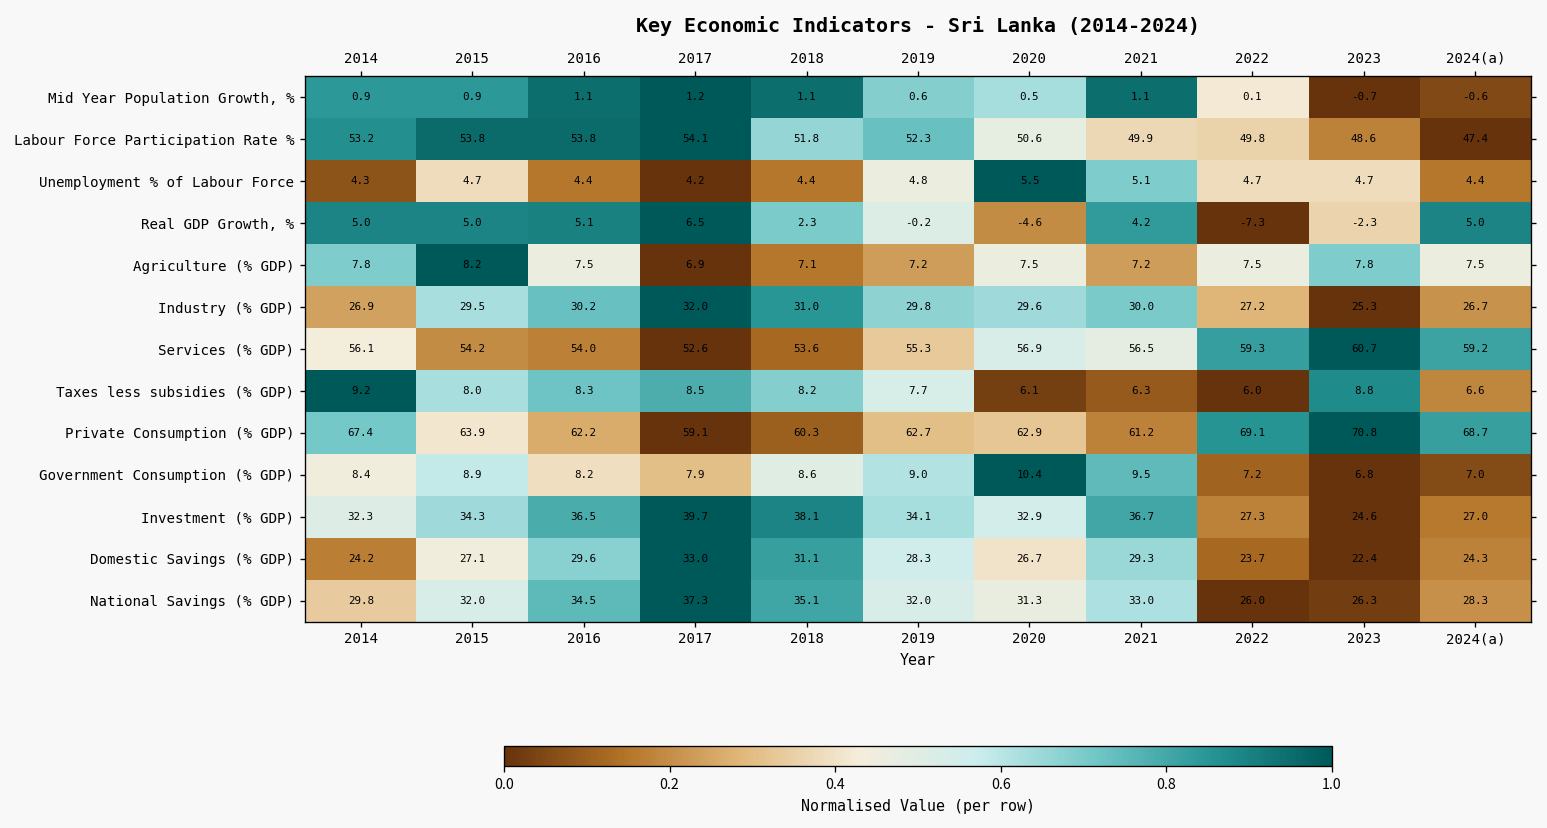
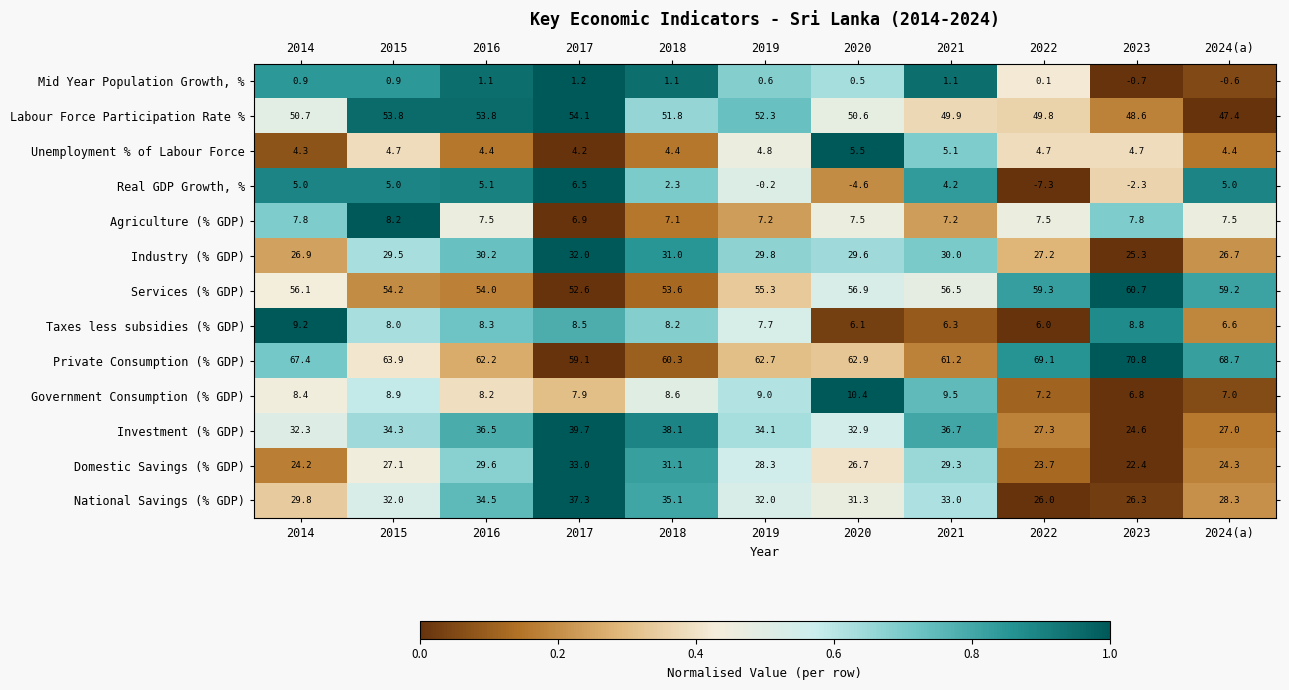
  {
    "Mid Year Population Growth, %": {
      "2014": 0.9,
      "2015": 0.9,
      "2016": 1.1,
      "2017": 1.2,
      "2018": 1.1,
      "2019": 0.6,
      "2020": 0.5,
      "2021": 1.1,
      "2022": 0.1,
      "2023": -0.7,
      "2024(a)": -0.6
    },
    "Labour Force Participation Rate %": {
-     "2014": 53.2,
+     "2014": 50.7,
      "2015": 53.8,
      "2016": 53.8,
      "2017": 54.1,
      "2018": 51.8,
      "2019": 52.3,
      "2020": 50.6,
      "2021": 49.9,
      "2022": 49.8,
      "2023": 48.6,
      "2024(a)": 47.4
    },
    "Unemployment % of Labour Force": {
      "2014": 4.3,
      "2015": 4.7,
      "2016": 4.4,
      "2017": 4.2,
      "2018": 4.4,
      "2019": 4.8,
      "2020": 5.5,
      "2021": 5.1,
      "2022": 4.7,
      "2023": 4.7,
      "2024(a)": 4.4
    },
    "Real GDP Growth, %": {
      "2014": 5.0,
      "2015": 5.0,
      "2016": 5.1,
      "2017": 6.5,
      "2018": 2.3,
      "2019": -0.2,
      "2020": -4.6,
      "2021": 4.2,
      "2022": -7.3,
      "2023": -2.3,
      "2024(a)": 5.0
    },
    "Agriculture (% GDP)": {
      "2014": 7.8,
      "2015": 8.2,
      "2016": 7.5,
      "2017": 6.9,
      "2018": 7.1,
      "2019": 7.2,
      "2020": 7.5,
      "2021": 7.2,
      "2022": 7.5,
      "2023": 7.8,
      "2024(a)": 7.5
    },
    "Industry (% GDP)": {
      "2014": 26.9,
      "2015": 29.5,
      "2016": 30.2,
      "2017": 32.0,
      "2018": 31.0,
      "2019": 29.8,
      "2020": 29.6,
      "2021": 30.0,
      "2022": 27.2,
      "2023": 25.3,
      "2024(a)": 26.7
    },
    "Services (% GDP)": {
      "2014": 56.1,
      "2015": 54.2,
      "2016": 54.0,
      "2017": 52.6,
      "2018": 53.6,
      "2019": 55.3,
      "2020": 56.9,
      "2021": 56.5,
      "2022": 59.3,
      "2023": 60.7,
      "2024(a)": 59.2
    },
    "Taxes less subsidies (% GDP)": {
      "2014": 9.2,
      "2015": 8.0,
      "2016": 8.3,
      "2017": 8.5,
      "2018": 8.2,
      "2019": 7.7,
      "2020": 6.1,
      "2021": 6.3,
      "2022": 6.0,
      "2023": 8.8,
      "2024(a)": 6.6
    },
    "Private Consumption (% GDP)": {
      "2014": 67.4,
      "2015": 63.9,
      "2016": 62.2,
      "2017": 59.1,
      "2018": 60.3,
      "2019": 62.7,
      "2020": 62.9,
      "2021": 61.2,
      "2022": 69.1,
      "2023": 70.8,
      "2024(a)": 68.7
    },
    "Government Consumption (% GDP)": {
      "2014": 8.4,
      "2015": 8.9,
      "2016": 8.2,
      "2017": 7.9,
      "2018": 8.6,
      "2019": 9.0,
      "2020": 10.4,
      "2021": 9.5,
      "2022": 7.2,
      "2023": 6.8,
      "2024(a)": 7.0
    },
    "Investment (% GDP)": {
      "2014": 32.3,
      "2015": 34.3,
      "2016": 36.5,
      "2017": 39.7,
      "2018": 38.1,
      "2019": 34.1,
      "2020": 32.9,
      "2021": 36.7,
      "2022": 27.3,
      "2023": 24.6,
      "2024(a)": 27.0
    },
    "Domestic Savings (% GDP)": {
      "2014": 24.2,
      "2015": 27.1,
      "2016": 29.6,
      "2017": 33.0,
      "2018": 31.1,
      "2019": 28.3,
      "2020": 26.7,
      "2021": 29.3,
      "2022": 23.7,
      "2023": 22.4,
      "2024(a)": 24.3
    },
    "National Savings (% GDP)": {
      "2014": 29.8,
      "2015": 32.0,
      "2016": 34.5,
      "2017": 37.3,
      "2018": 35.1,
      "2019": 32.0,
      "2020": 31.3,
      "2021": 33.0,
      "2022": 26.0,
      "2023": 26.3,
      "2024(a)": 28.3
    }
  }
